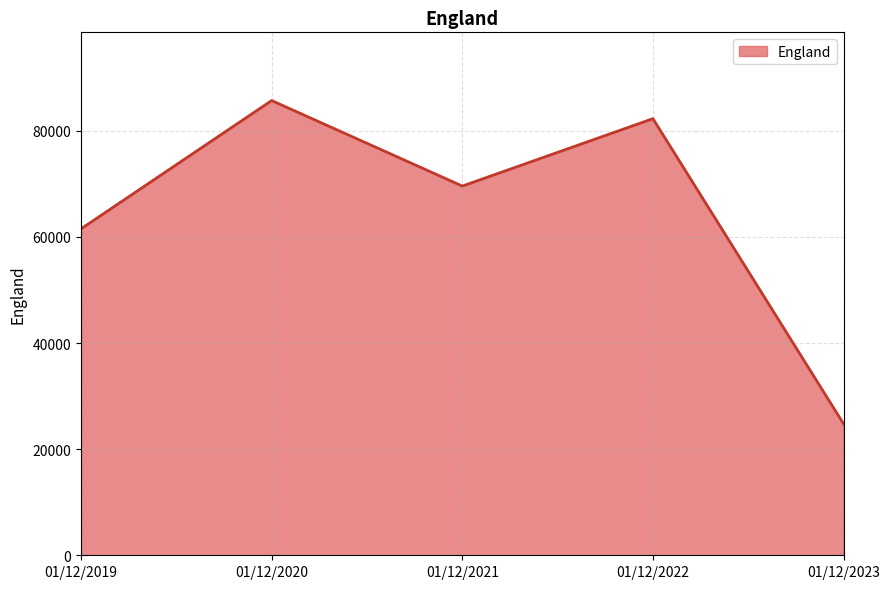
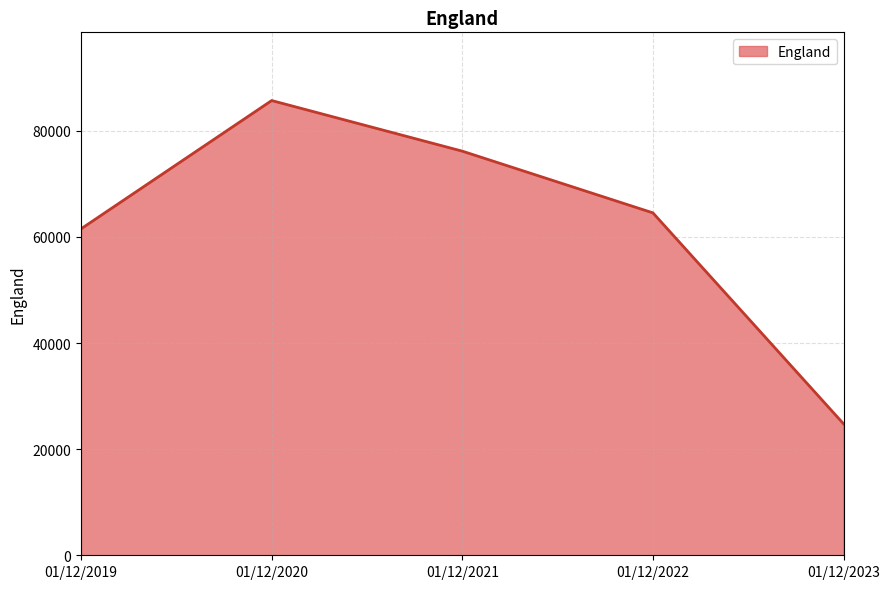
  {
    "01/12/2019": 62000,
    "01/12/2020": 86000,
-   "01/12/2021": 70000,
-   "01/12/2022": 82000,
+   "01/12/2021": 76000,
+   "01/12/2022": 65000,
    "01/12/2023": 25000
  }
